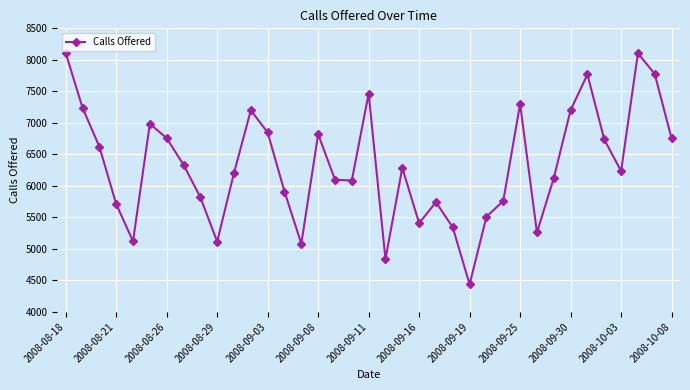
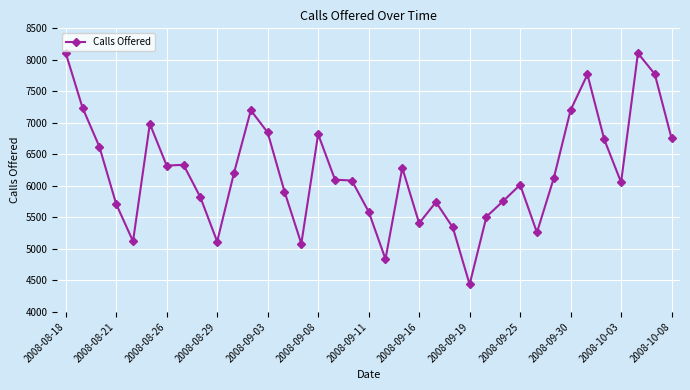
  {
    "2008-08-18": 8100,
    "2008-08-21": 5700,
-   "2008-08-26": 6800,
+   "2008-08-26": 6300,
    "2008-08-29": 5100,
    "2008-09-03": 6800,
    "2008-09-08": 6800,
-   "2008-09-11": 7500,
+   "2008-09-11": 5600,
    "2008-09-16": 5400,
    "2008-09-19": 4400,
-   "2008-09-25": 7300,
+   "2008-09-25": 6000,
    "2008-09-30": 7200,
-   "2008-10-03": 6200,
+   "2008-10-03": 6100,
    "2008-10-08": 6800
  }
